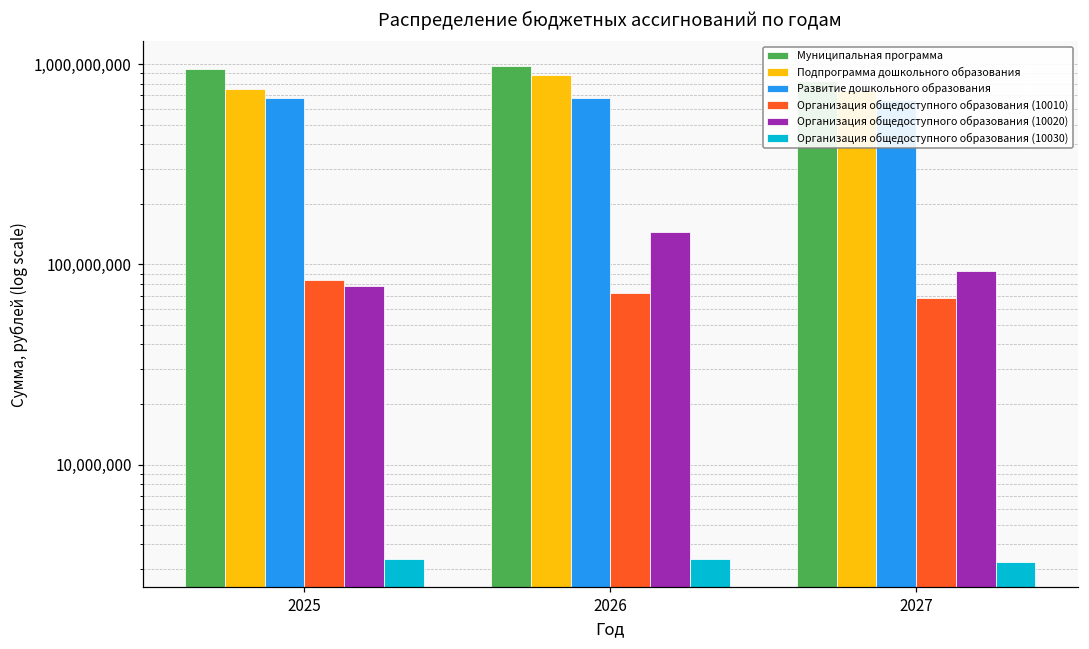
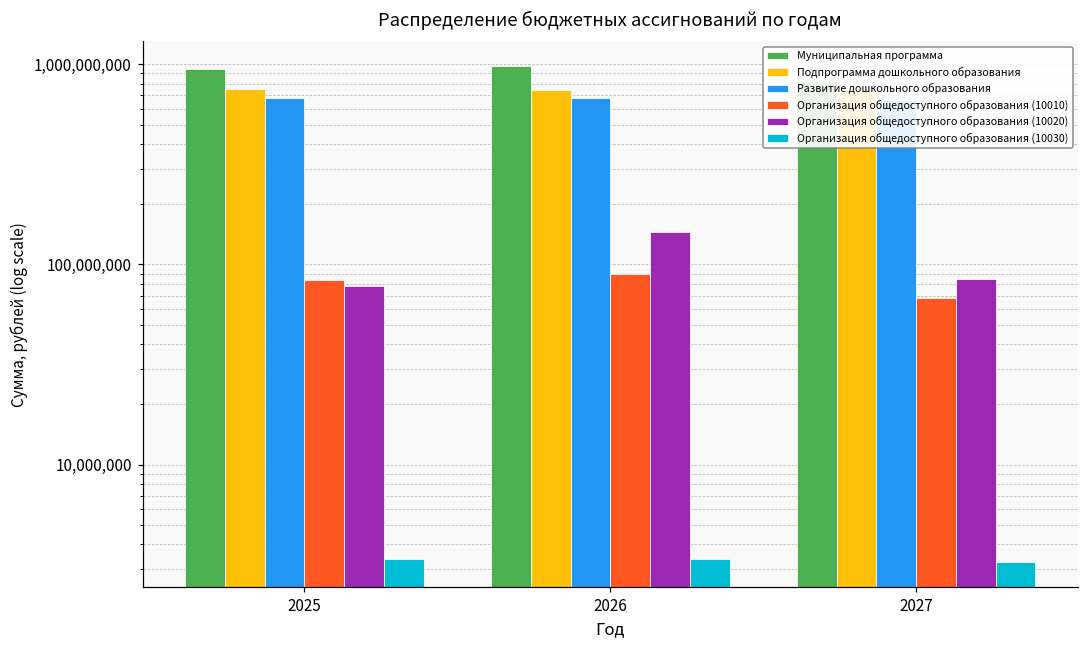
  {
    "Муниципальная программа": {
      "2025": "900,000,000",
      "2026": "1,000,000,000"
    },
    "Подпрограмма дошкольного образования": {
      "2025": "750,000,000",
-     "2026": "900,000,000"
+     "2026": "750,000,000"
    },
    "Организация общедоступного образования (10010)": {
      "2025": "80,000,000",
-     "2026": "72,000,000",
+     "2026": "90,000,000",
      "2027": "68,000,000"
    },
    "Организация общедоступного образования (10020)": {
      "2025": "78,000,000",
      "2026": "150,000,000",
-     "2027": "90,000,000"
+     "2027": "80,000,000"
    }
  }
